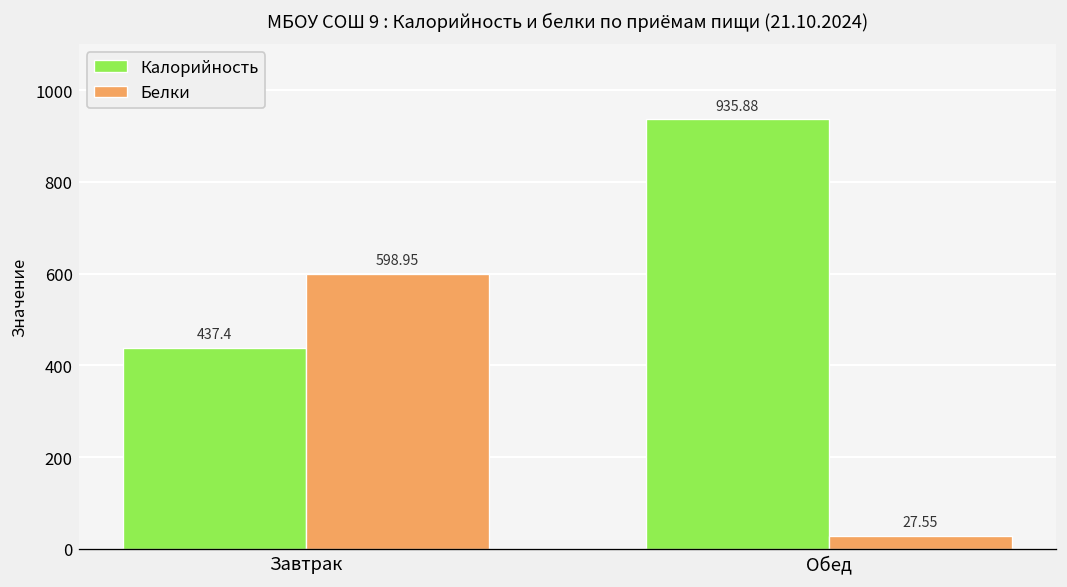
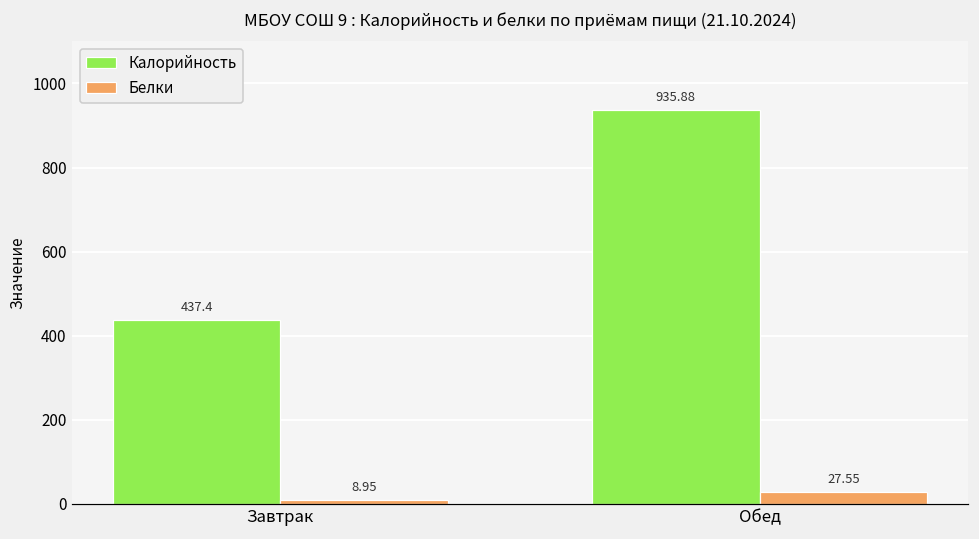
  {
    "Калорийность": {
      "Завтрак": 437.4,
      "Обед": 935.88
    },
    "Белки": {
-     "Завтрак": 598.95,
+     "Завтрак": 8.95,
      "Обед": 27.55
    }
  }
